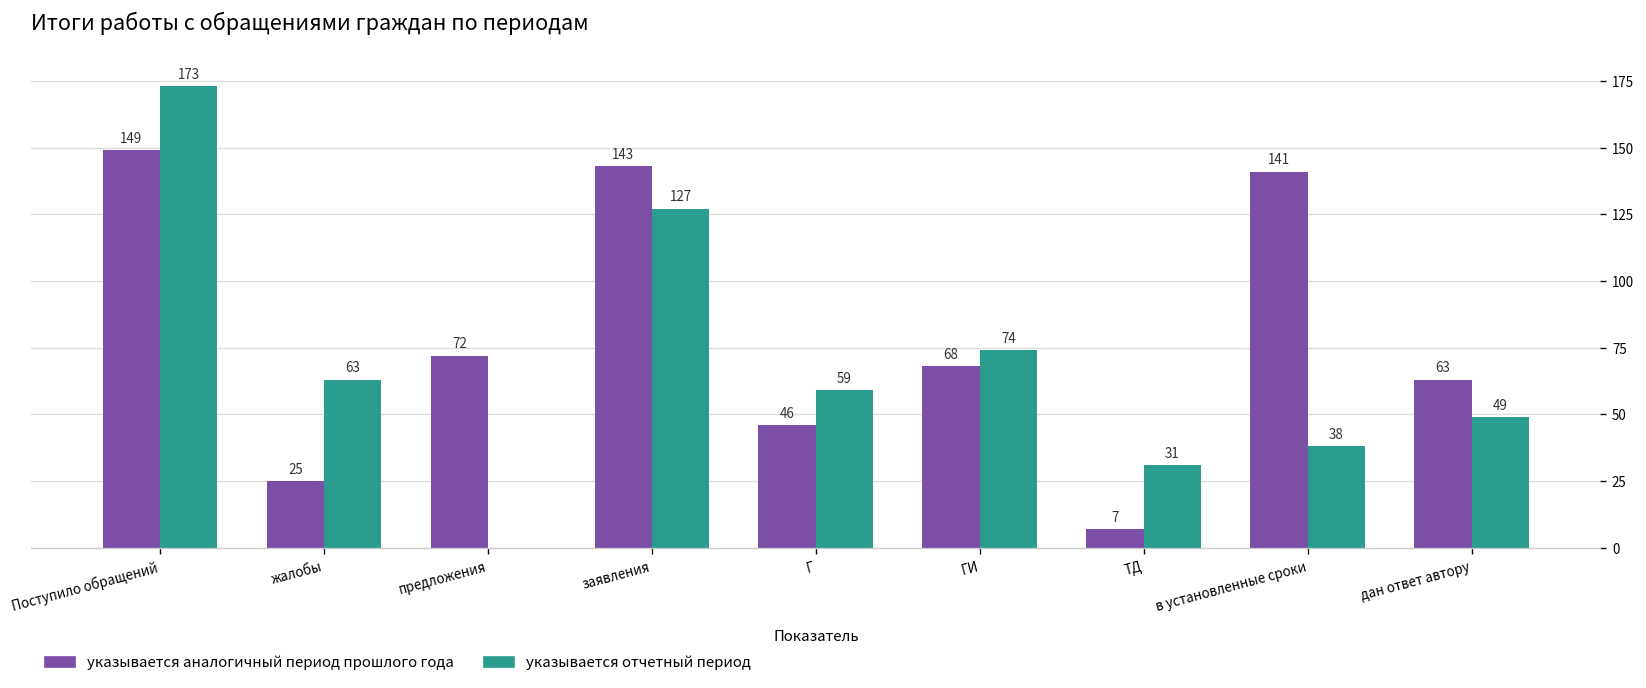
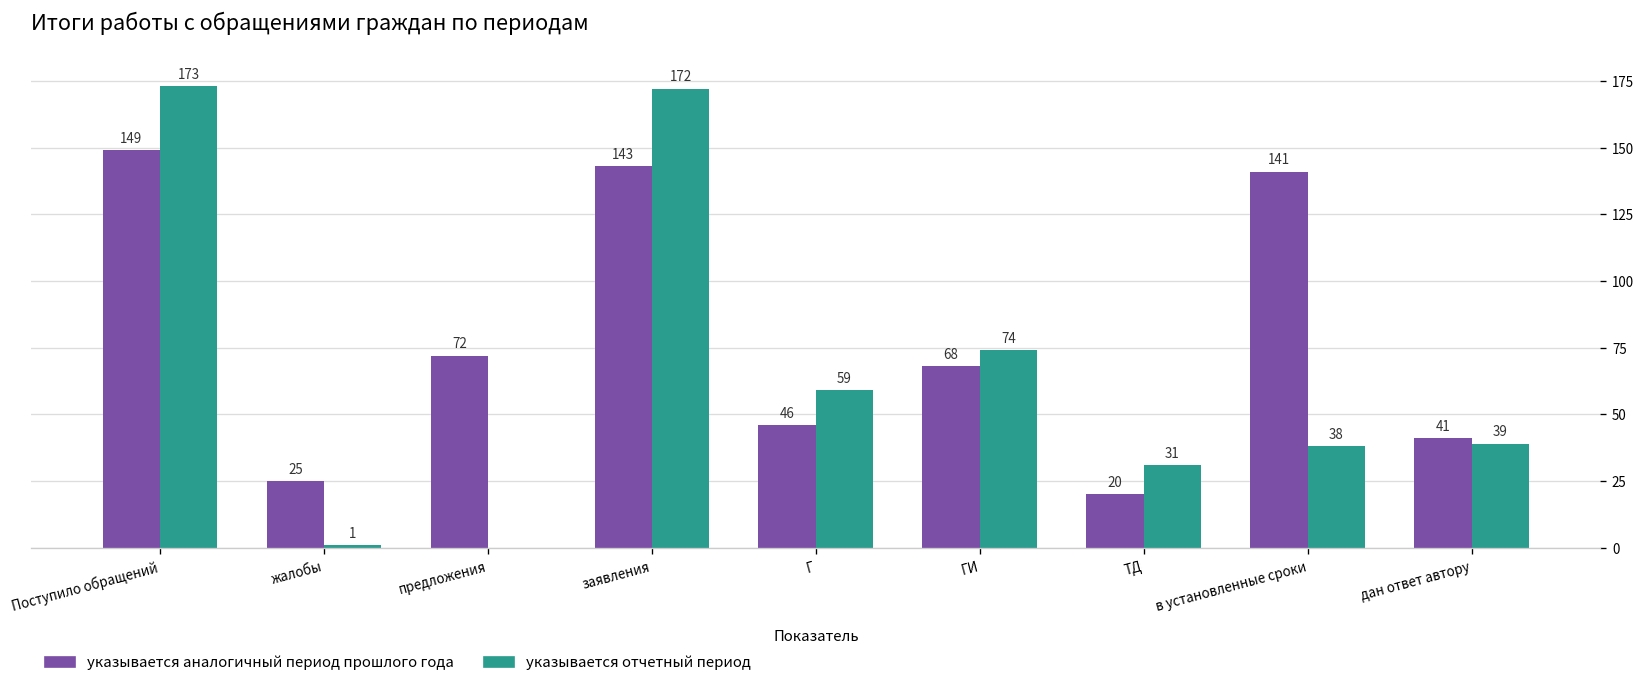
  {
    "указывается аналогичный период прошлого года": {
      "Поступило обращений": 149,
      "жалобы": 25,
      "предложения": 72,
      "заявления": 143,
      "Г": 46,
      "ГИ": 68,
-     "ТД": 7,
+     "ТД": 20,
      "в установленные сроки": 141,
-     "дан ответ автору": 63
+     "дан ответ автору": 41
    },
    "указывается отчетный период": {
      "Поступило обращений": 173,
-     "жалобы": 63,
-     "заявления": 127,
+     "жалобы": 1,
+     "заявления": 172,
      "Г": 59,
      "ГИ": 74,
      "ТД": 31,
      "в установленные сроки": 38,
-     "дан ответ автору": 49
+     "дан ответ автору": 39
    }
  }
